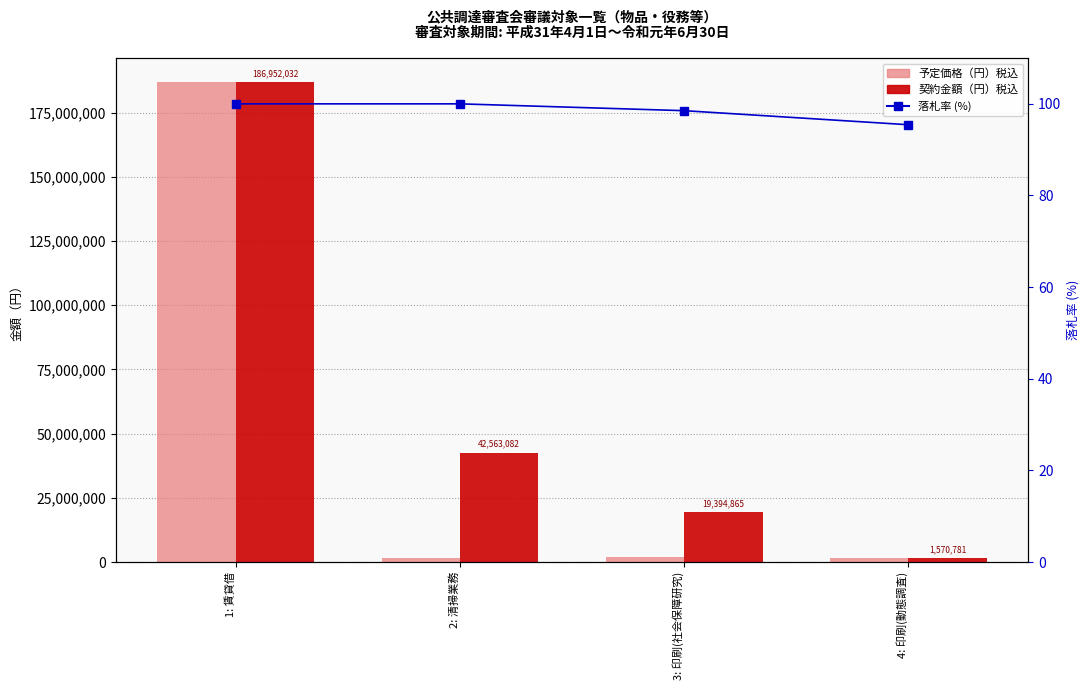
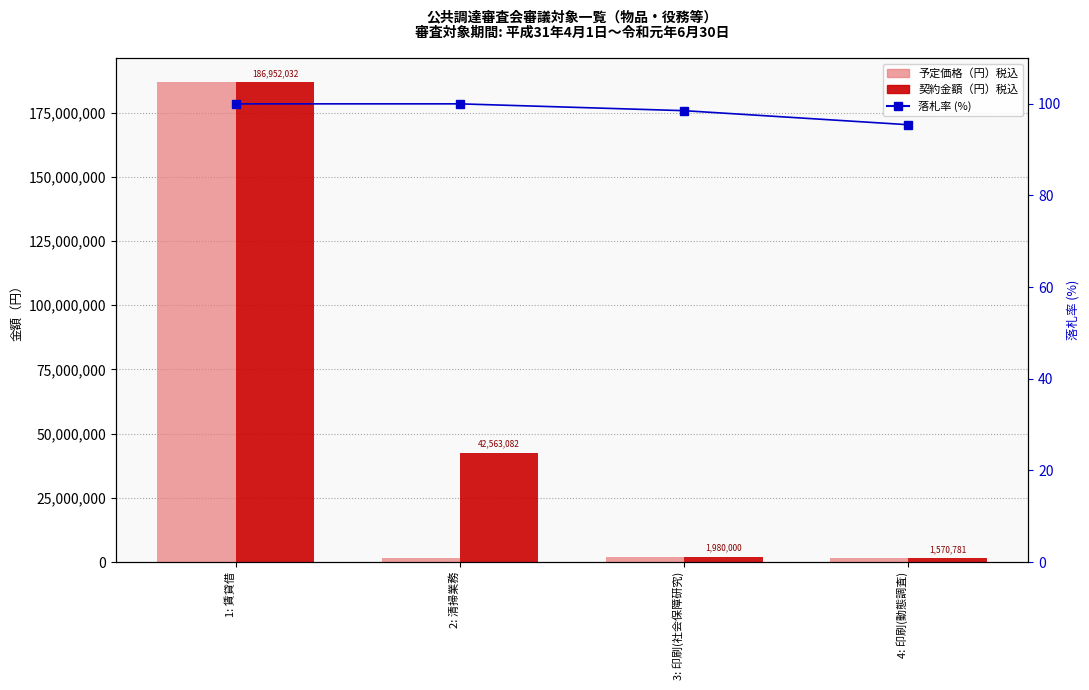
  {
    "契約金額（円）税込": {
      "1: 賃貸借": "186,952,032",
      "2: 清掃業務": "42,563,082",
-     "3: 印刷(社会保障研究)": "19,394,865",
+     "3: 印刷(社会保障研究)": "1,980,000",
      "4: 印刷(動態調査)": "1,570,781"
    }
  }
